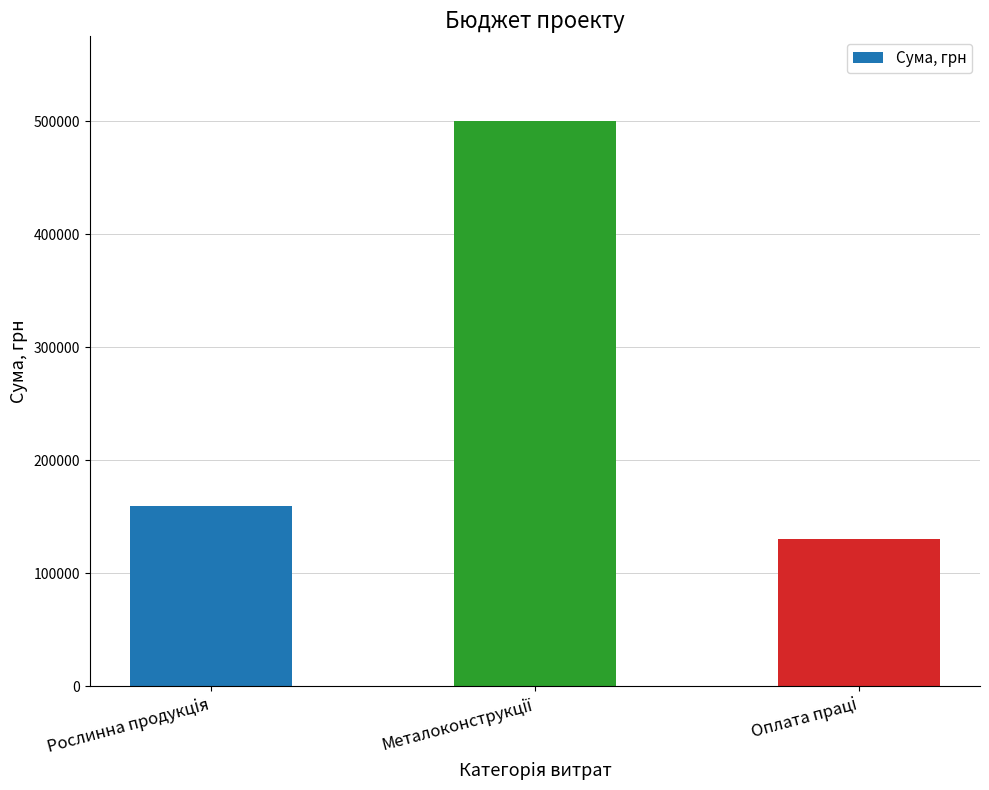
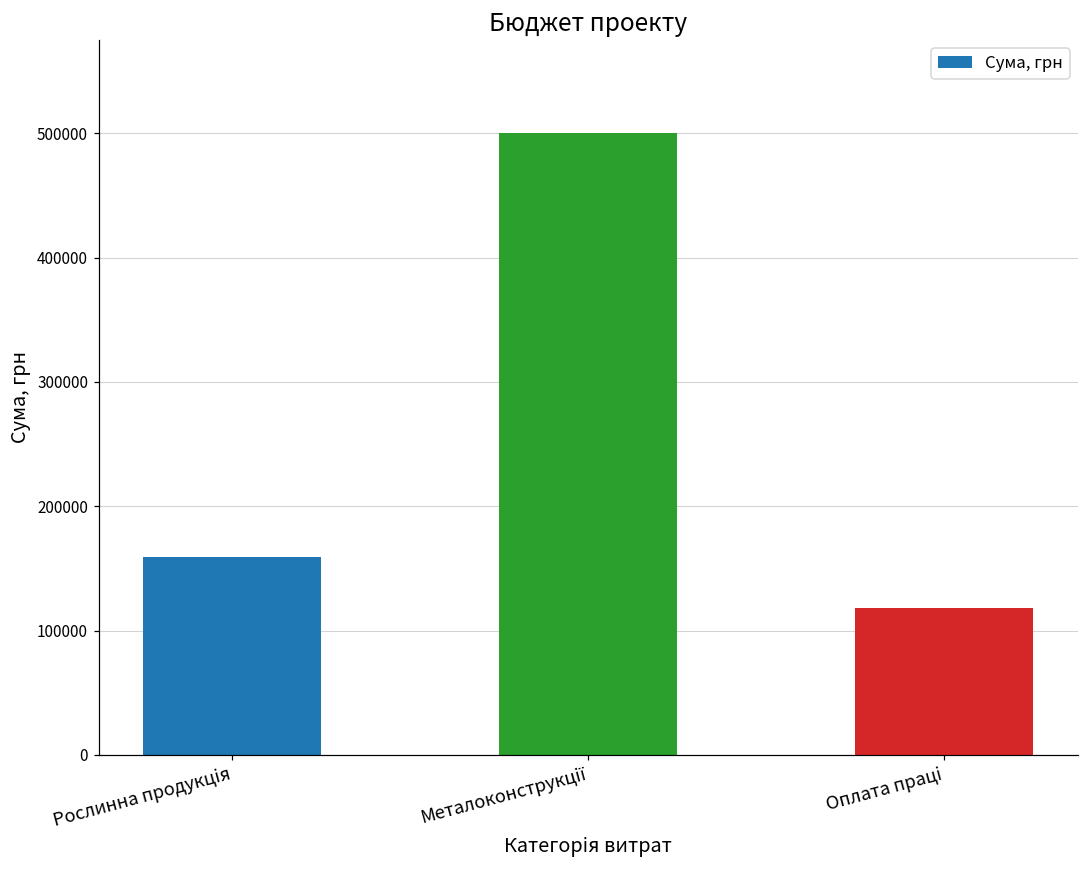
  {
    "Рослинна продукція": 159000,
    "Металоконструкції": 500000,
-   "Оплата праці": 131000
+   "Оплата праці": 118000
  }
